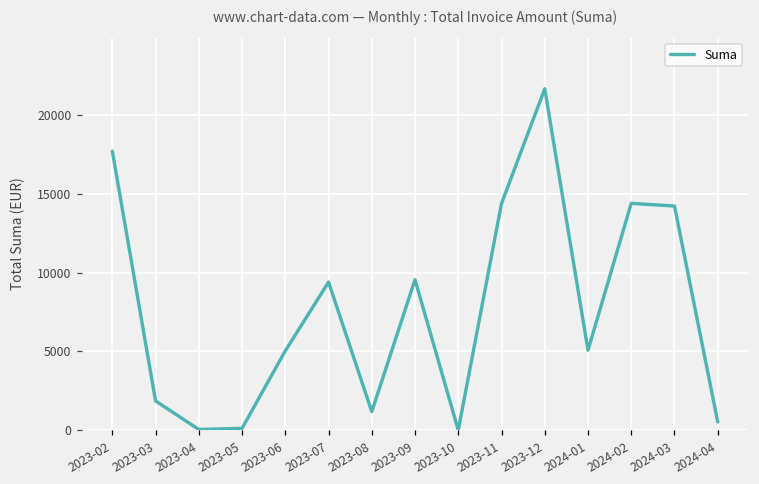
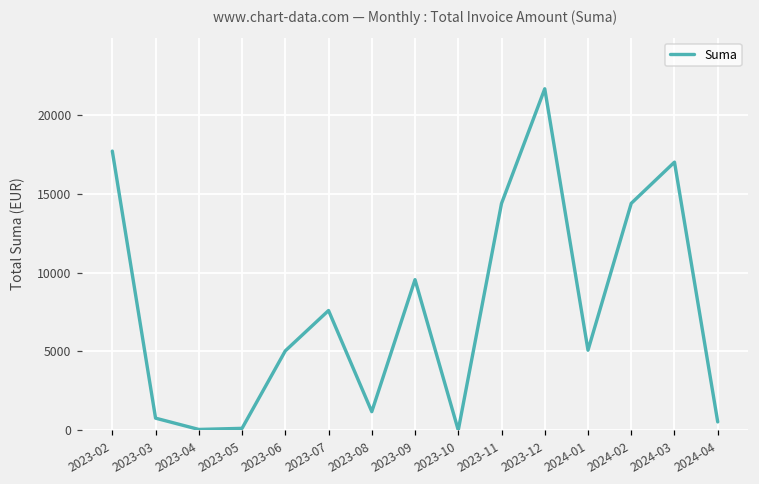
  {
    "2023-02": 17700,
-   "2023-03": 1900,
+   "2023-03": 800,
    "2023-04": 0,
    "2023-05": 100,
    "2023-06": 5000,
-   "2023-07": 9400,
+   "2023-07": 7600,
    "2023-08": 1200,
    "2023-09": 9600,
    "2023-10": 0,
    "2023-11": 14400,
    "2023-12": 21700,
    "2024-01": 5100,
    "2024-02": 14400,
-   "2024-03": 14200,
+   "2024-03": 17000,
    "2024-04": 500
  }
